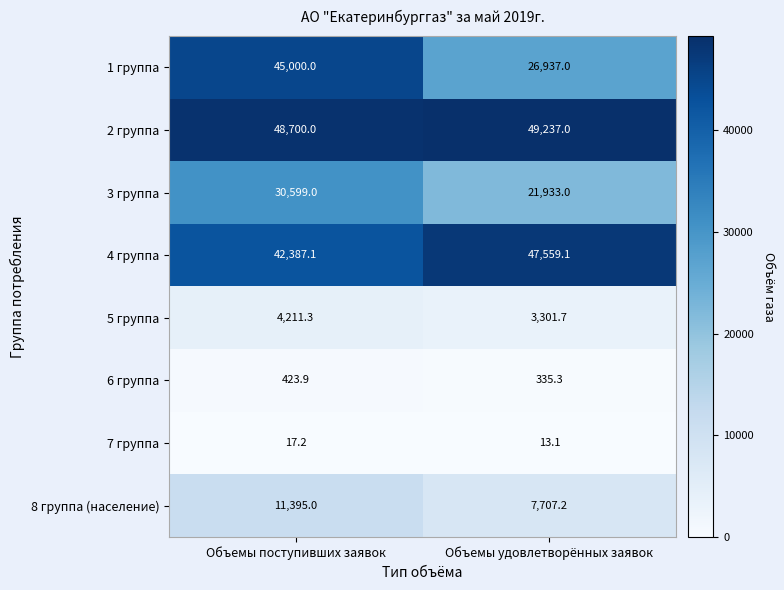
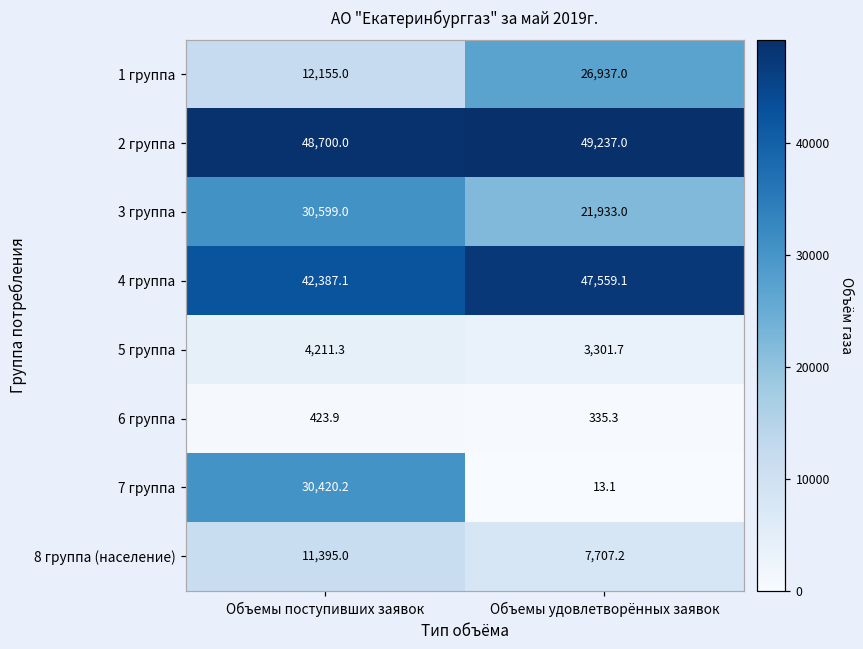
  {
    "1 группа": {
-     "Объемы поступивших заявок": "45,000.0",
+     "Объемы поступивших заявок": "12,155.0",
      "Объемы удовлетворённых заявок": "26,937.0"
    },
    "2 группа": {
      "Объемы поступивших заявок": "48,700.0",
      "Объемы удовлетворённых заявок": "49,237.0"
    },
    "3 группа": {
      "Объемы поступивших заявок": "30,599.0",
      "Объемы удовлетворённых заявок": "21,933.0"
    },
    "4 группа": {
      "Объемы поступивших заявок": "42,387.1",
      "Объемы удовлетворённых заявок": "47,559.1"
    },
    "5 группа": {
      "Объемы поступивших заявок": "4,211.3",
      "Объемы удовлетворённых заявок": "3,301.7"
    },
    "6 группа": {
      "Объемы поступивших заявок": "423.9",
      "Объемы удовлетворённых заявок": "335.3"
    },
    "7 группа": {
-     "Объемы поступивших заявок": "17.2",
+     "Объемы поступивших заявок": "30,420.2",
      "Объемы удовлетворённых заявок": "13.1"
    },
    "8 группа (население)": {
      "Объемы поступивших заявок": "11,395.0",
      "Объемы удовлетворённых заявок": "7,707.2"
    }
  }
